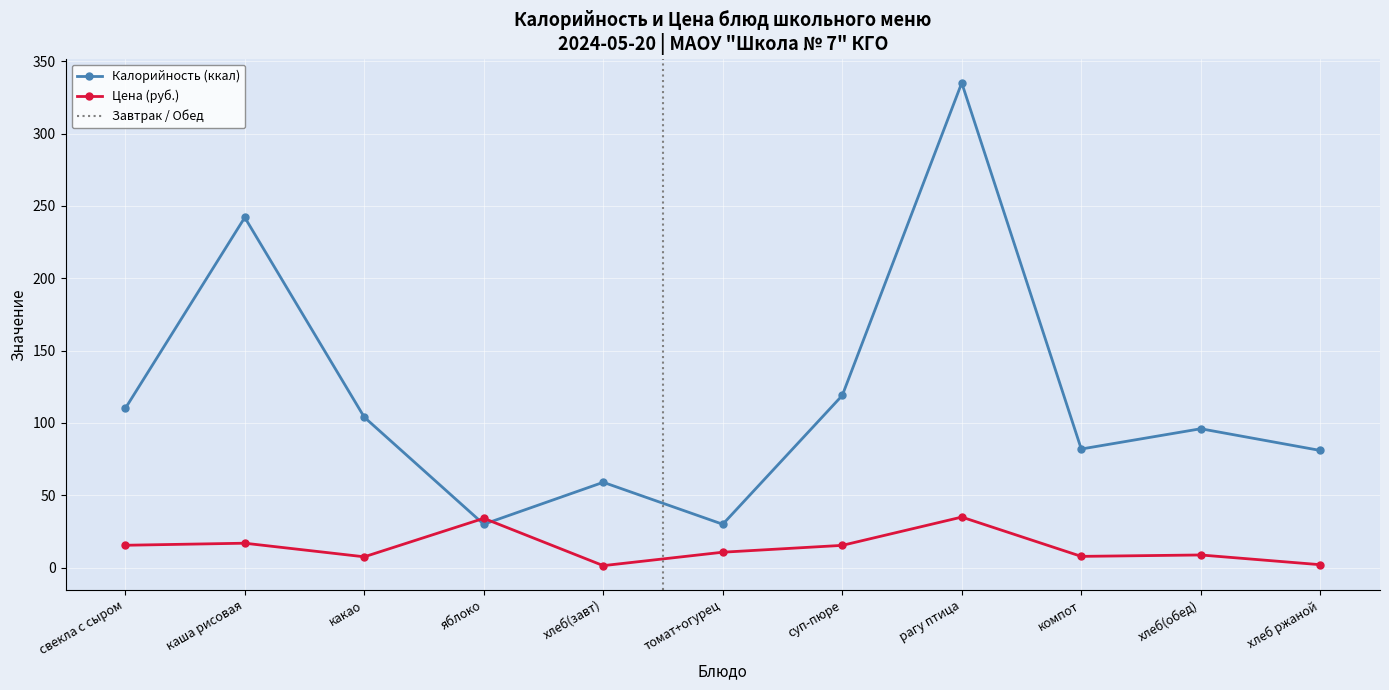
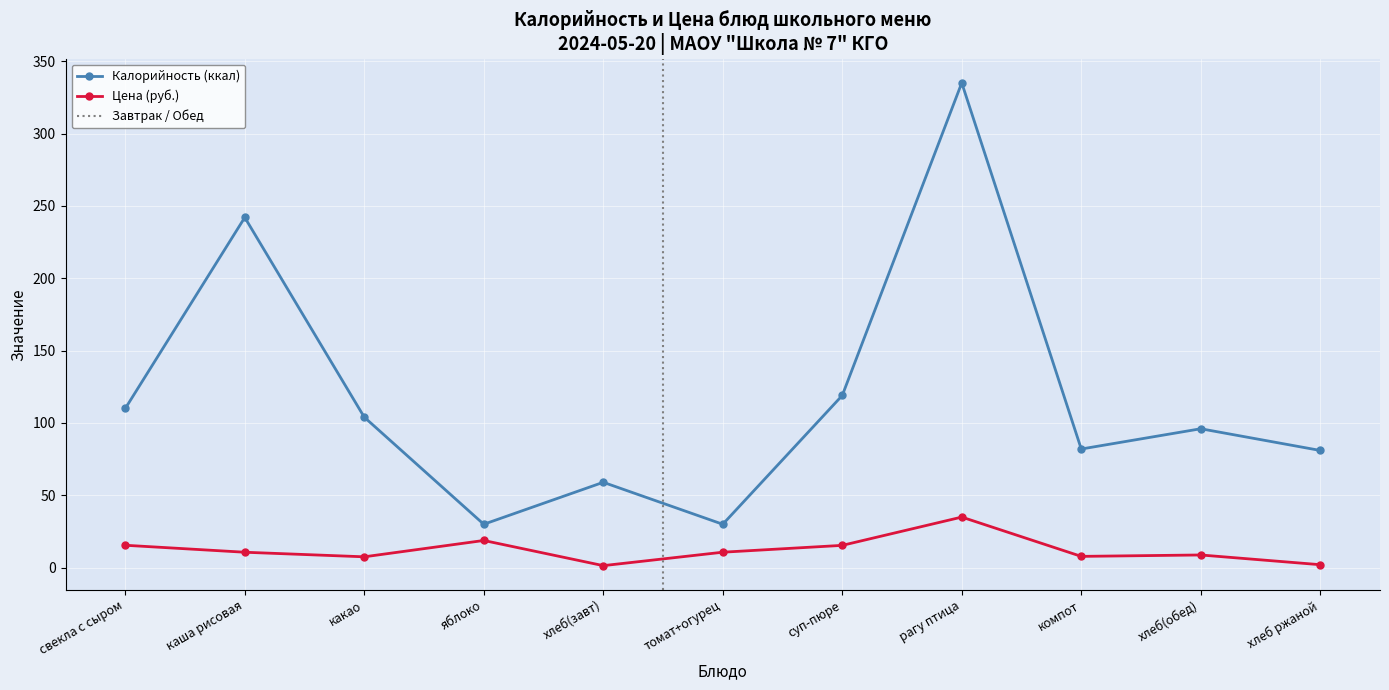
  {
    "Калорийность (ккал)": {
      "свекла с сыром": 110,
      "каша рисовая": 242,
      "какао": 104,
      "яблоко": 30,
      "хлеб(завт)": 59,
      "томат+огурец": 30,
      "суп-пюре": 119,
      "рагу птица": 335,
      "компот": 82,
      "хлеб(обед)": 96,
      "хлеб ржаной": 81
    },
    "Цена (руб.)": {
      "свекла с сыром": 15,
-     "каша рисовая": 17,
+     "каша рисовая": 11,
      "какао": 8,
-     "яблоко": 34,
+     "яблоко": 19,
      "хлеб(завт)": 1,
      "томат+огурец": 11,
      "суп-пюре": 15,
      "рагу птица": 35,
      "компот": 8,
      "хлеб(обед)": 9,
      "хлеб ржаной": 2
    }
  }
